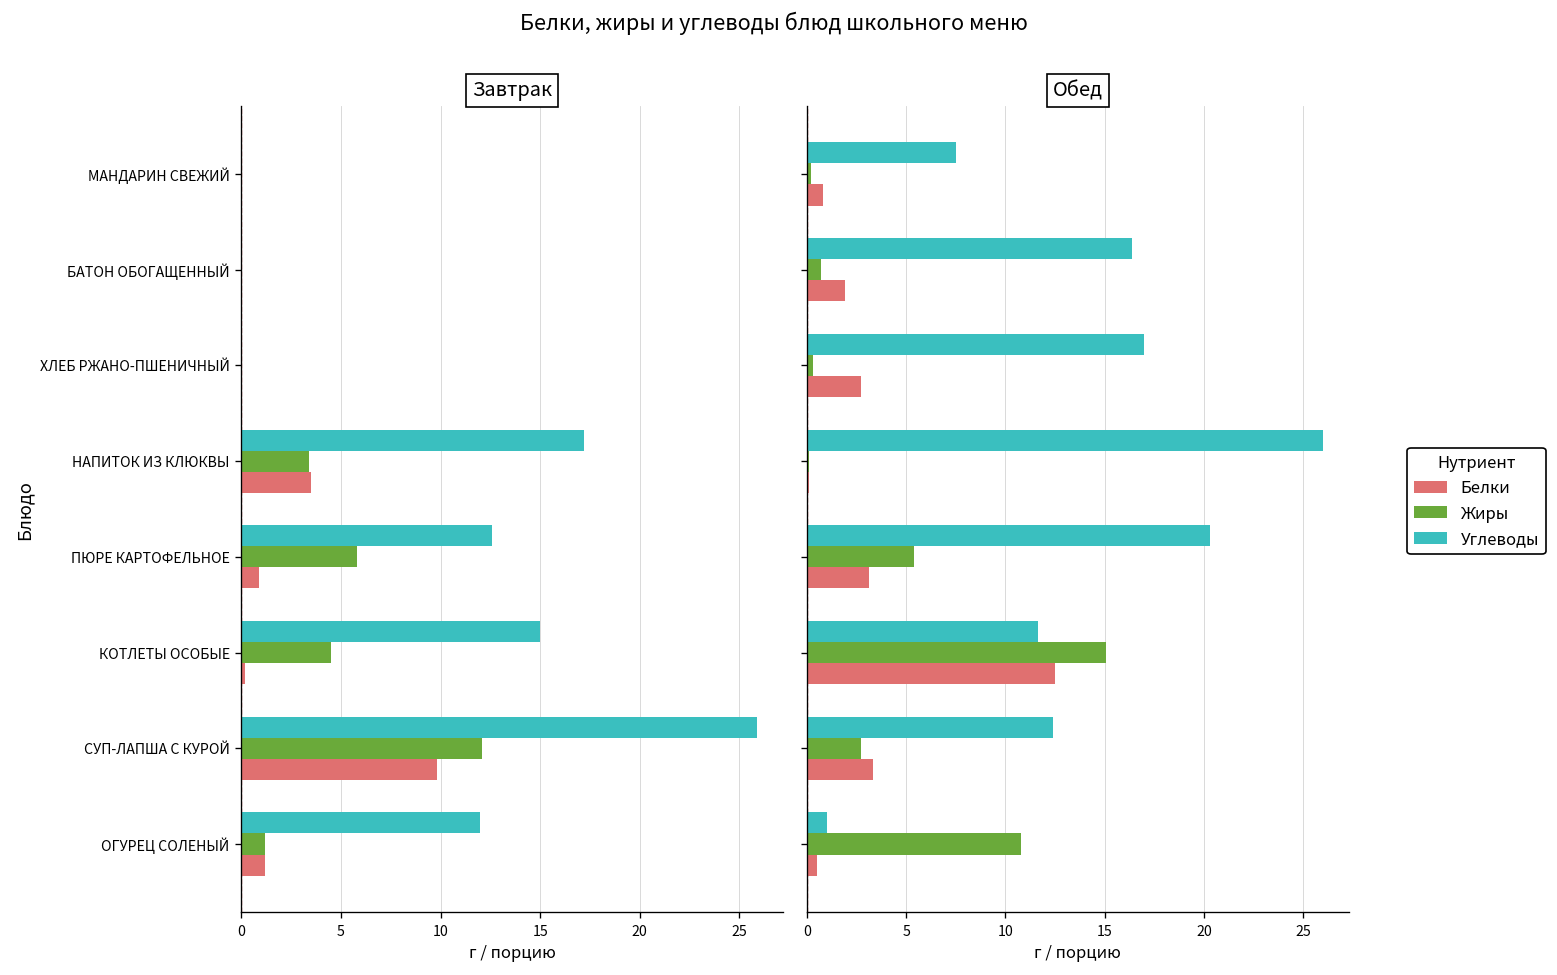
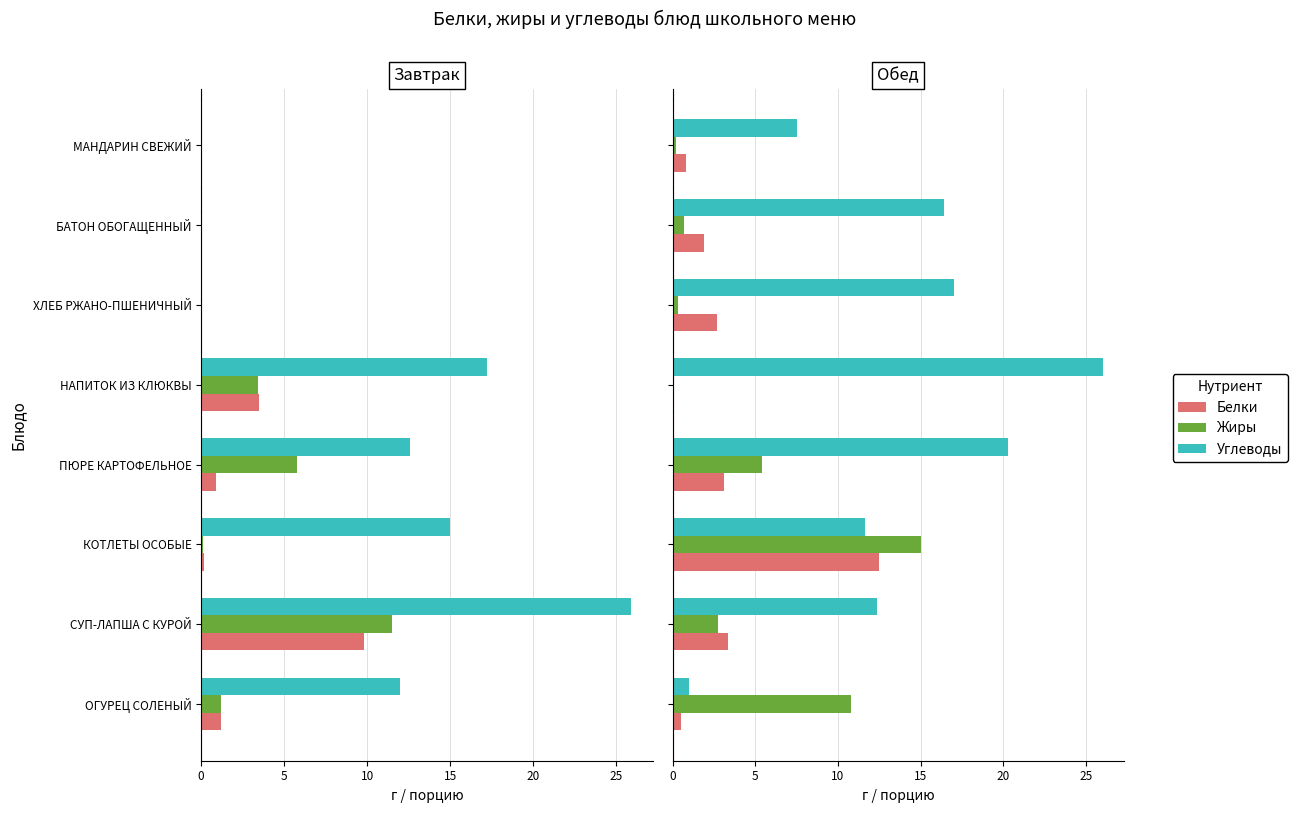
  {
    "Завтрак": {
      "Жиры": {
        "НАПИТОК ИЗ КЛЮКВЫ": 3.4,
        "ПЮРЕ КАРТОФЕЛЬНОЕ": 5.8,
-       "КОТЛЕТЫ ОСОБЫЕ": 4.5,
-       "СУП-ЛАПША С КУРОЙ": 12.1,
+       "КОТЛЕТЫ ОСОБЫЕ": 0.1,
+       "СУП-ЛАПША С КУРОЙ": 11.5,
        "ОГУРЕЦ СОЛЕНЫЙ": 1.2
      }
    }
  }
